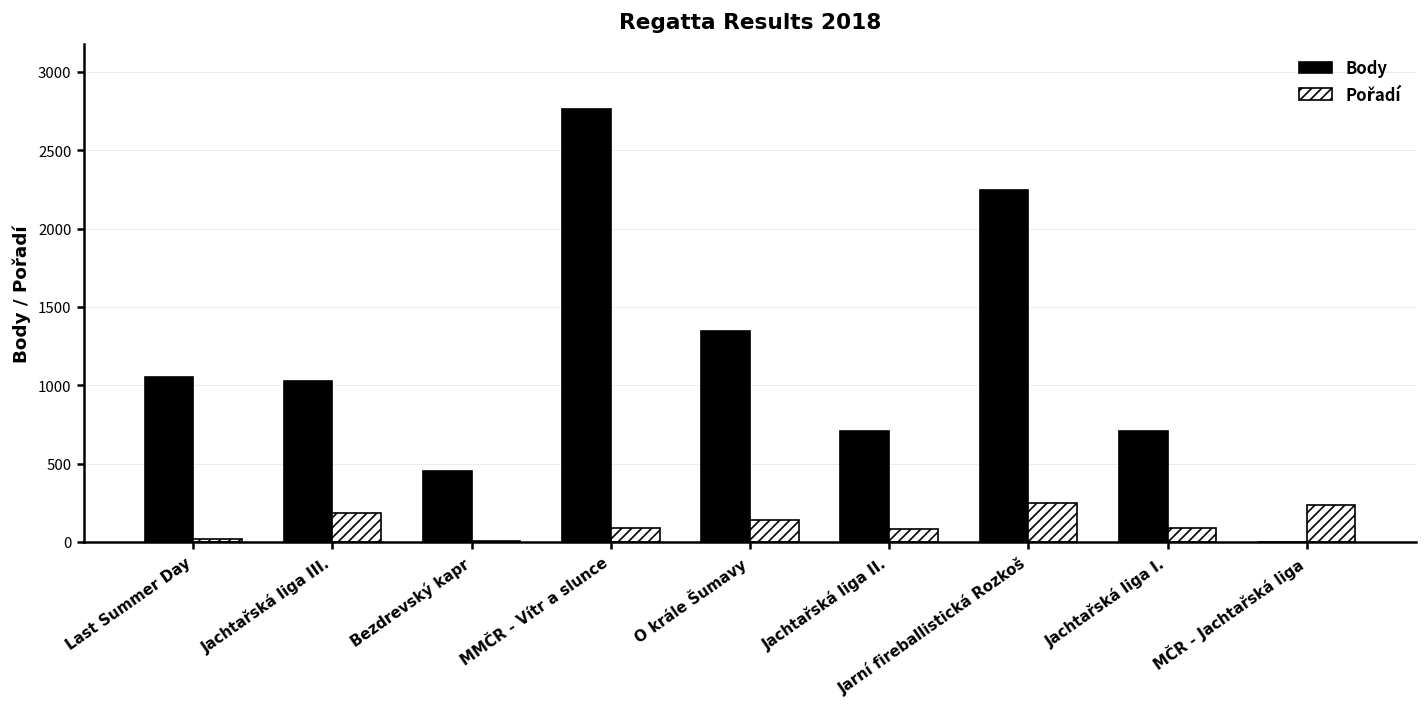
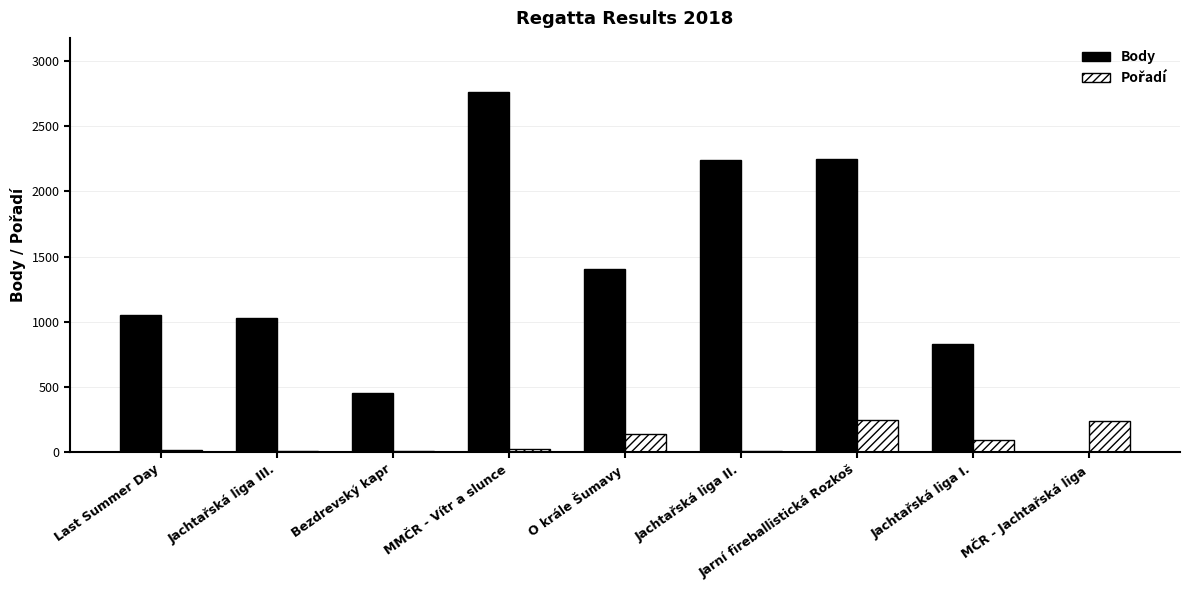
  {
    "Body": {
      "Last Summer Day": 1060,
      "Jachtařská liga III.": 1030,
      "Bezdrevský kapr": 460,
      "MMČR - Vítr a slunce": 2760,
-     "O krále Šumavy": 1340,
-     "Jachtařská liga II.": 710,
+     "O krále Šumavy": 1410,
+     "Jachtařská liga II.": 2240,
      "Jarní fireballistická Rozkoš": 2250,
-     "Jachtařská liga I.": 710,
+     "Jachtařská liga I.": 830,
      "MČR - Jachtařská liga": 0
    },
    "Pořadí": {
      "Last Summer Day": 20,
-     "Jachtařská liga III.": 180,
-     "MMČR - Vítr a slunce": 90,
+     "Jachtařská liga III.": 10,
+     "MMČR - Vítr a slunce": 30,
      "O krále Šumavy": 140,
-     "Jachtařská liga II.": 90,
+     "Jachtařská liga II.": 10,
      "Jarní fireballistická Rozkoš": 250,
      "Jachtařská liga I.": 90,
      "MČR - Jachtařská liga": 240
    }
  }
